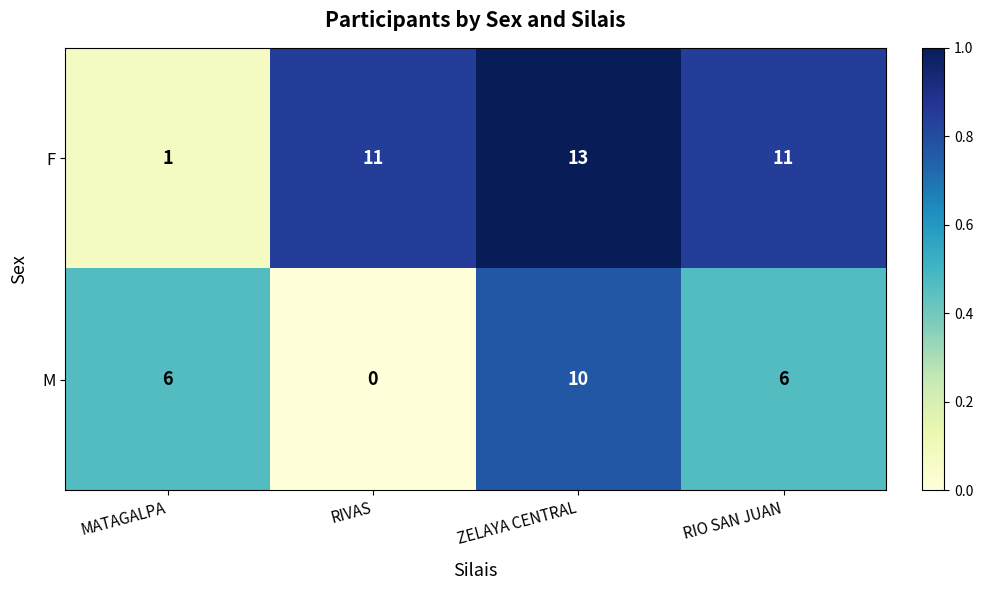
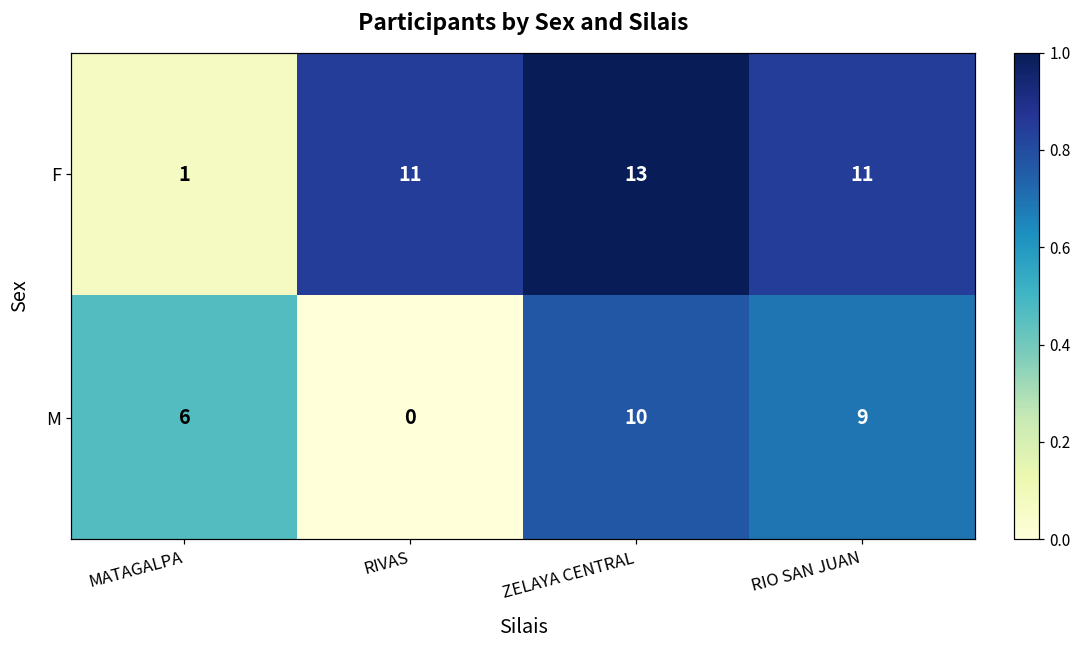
  {
    "F": {
      "MATAGALPA": 1,
      "RIVAS": 11,
      "ZELAYA CENTRAL": 13,
      "RIO SAN JUAN": 11
    },
    "M": {
      "MATAGALPA": 6,
      "RIVAS": 0,
      "ZELAYA CENTRAL": 10,
-     "RIO SAN JUAN": 6
+     "RIO SAN JUAN": 9
    }
  }
